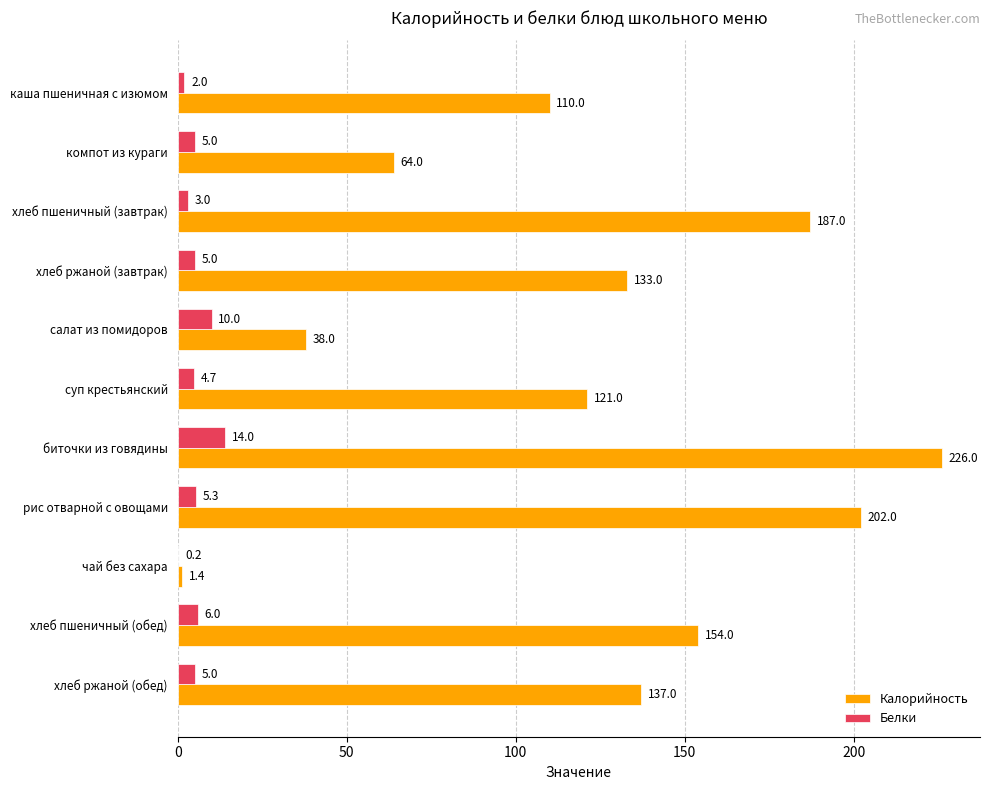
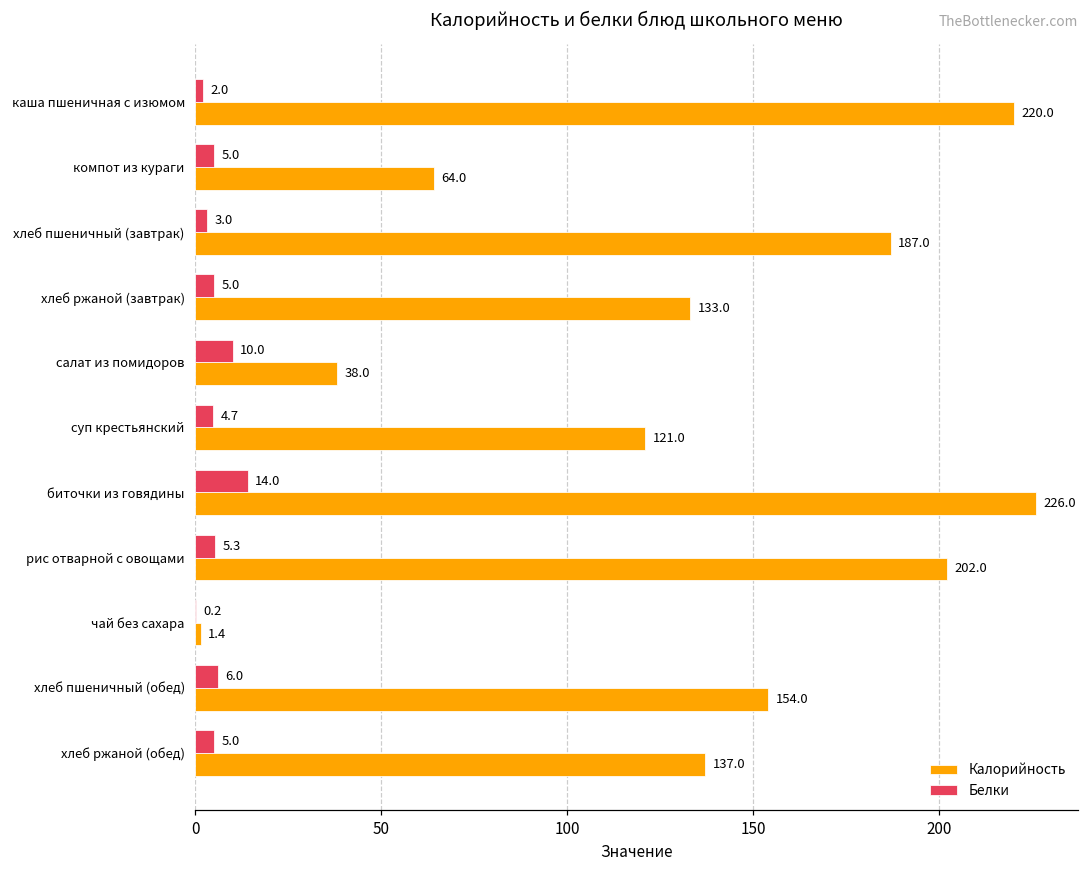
  {
    "Калорийность": {
-     "каша пшеничная с изюмом": 110.0,
+     "каша пшеничная с изюмом": 220.0,
      "компот из кураги": 64.0,
      "хлеб пшеничный (завтрак)": 187.0,
      "хлеб ржаной (завтрак)": 133.0,
      "салат из помидоров": 38.0,
      "суп крестьянский": 121.0,
      "биточки из говядины": 226.0,
      "рис отварной с овощами": 202.0,
      "чай без сахара": 1.4,
      "хлеб пшеничный (обед)": 154.0,
      "хлеб ржаной (обед)": 137.0
    },
    "Белки": {
      "каша пшеничная с изюмом": 2.0,
      "компот из кураги": 5.0,
      "хлеб пшеничный (завтрак)": 3.0,
      "хлеб ржаной (завтрак)": 5.0,
      "салат из помидоров": 10.0,
      "суп крестьянский": 4.7,
      "биточки из говядины": 14.0,
      "рис отварной с овощами": 5.3,
      "чай без сахара": 0.2,
      "хлеб пшеничный (обед)": 6.0,
      "хлеб ржаной (обед)": 5.0
    }
  }
